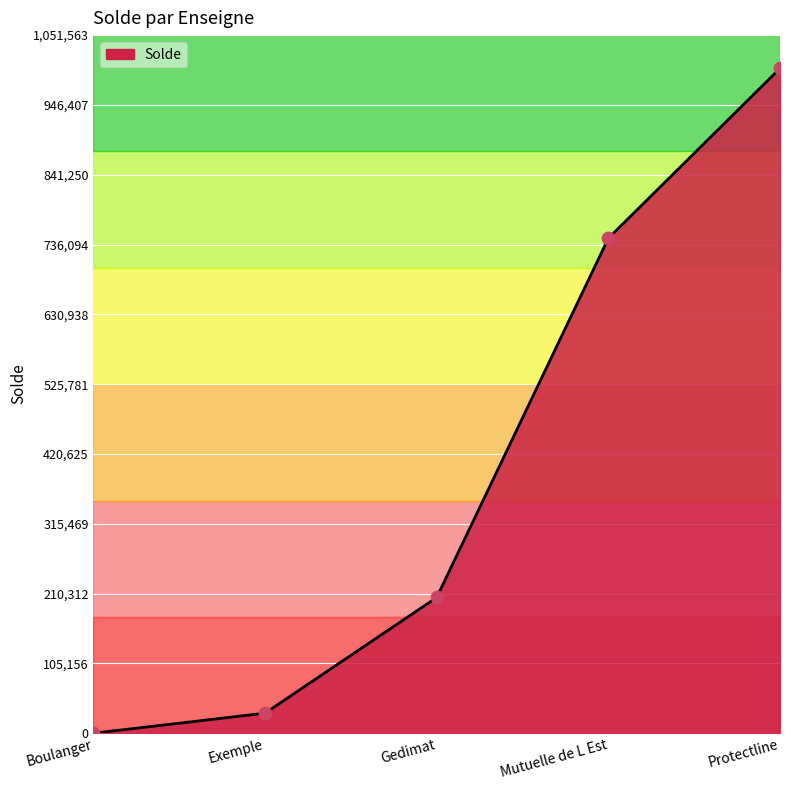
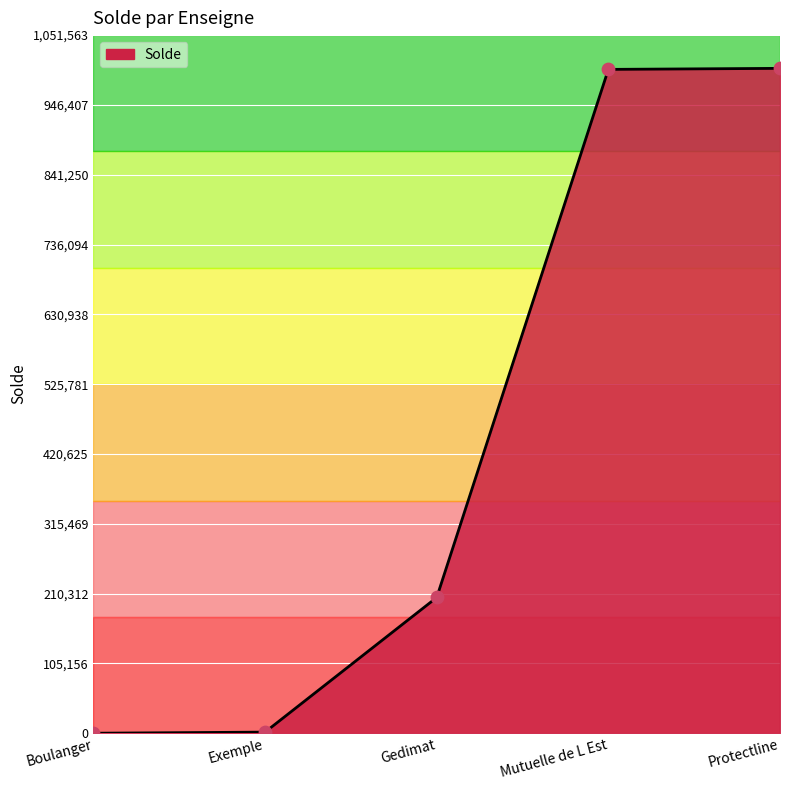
  {
    "Boulanger": "0",
-   "Exemple": "30,000",
+   "Exemple": "0",
    "Gedimat": "200,000",
-   "Mutuelle de L Est": "750,000",
+   "Mutuelle de L Est": "1,000,000",
    "Protectline": "1,000,000"
  }
